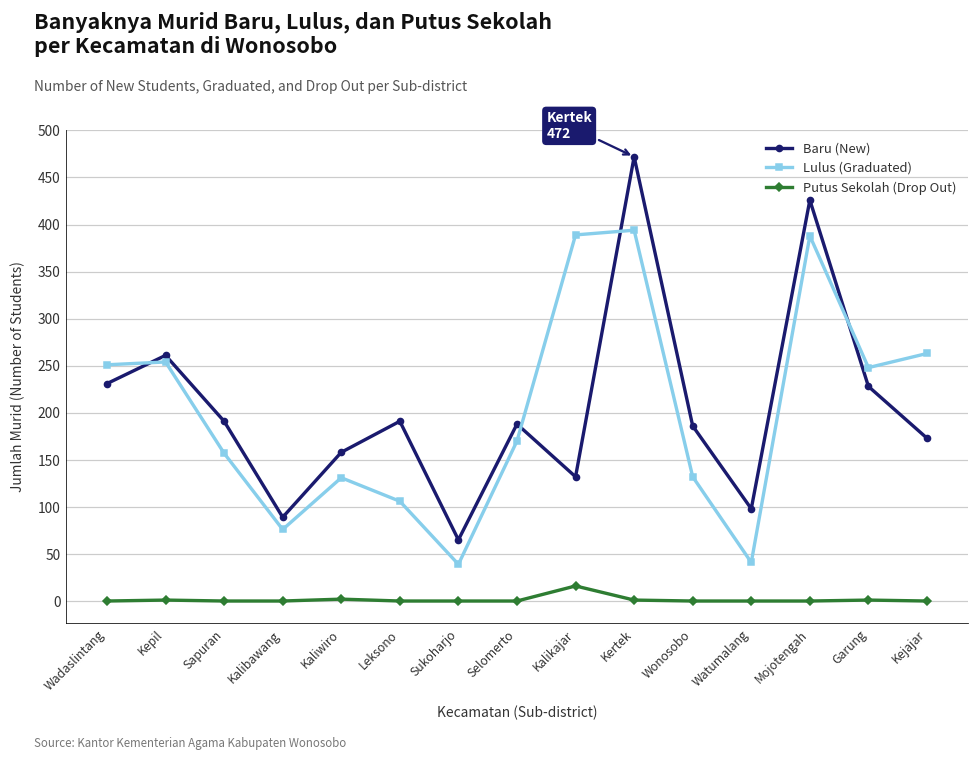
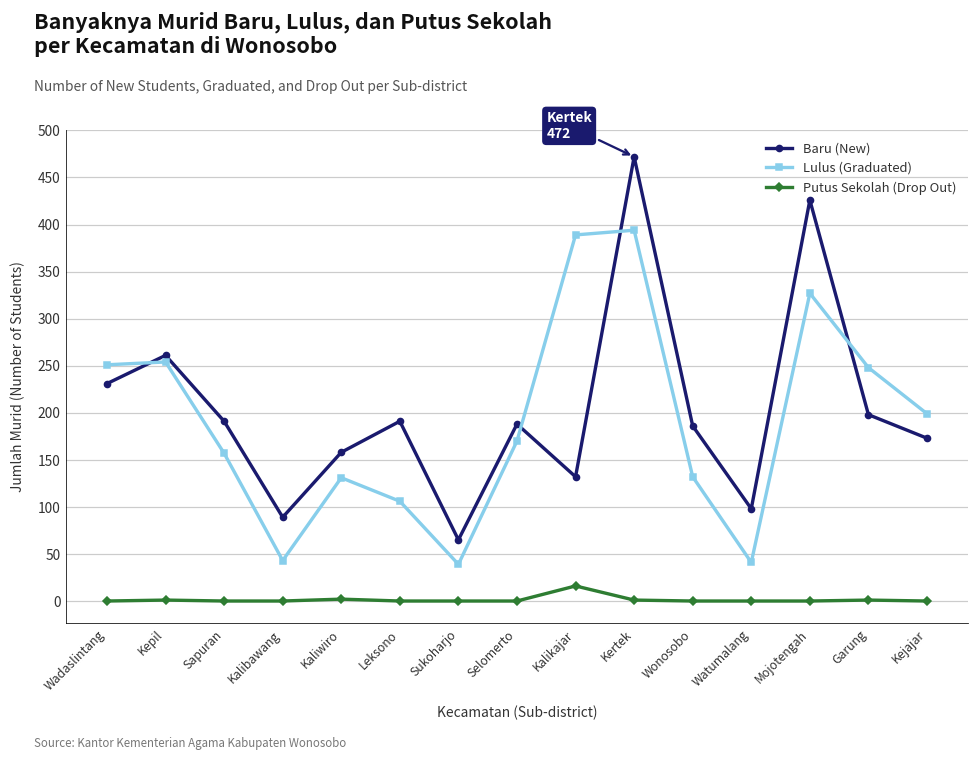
  {
    "Baru (New)": {
      "Wadaslintang": 230,
      "Kepil": 260,
      "Sapuran": 190,
      "Kalibawang": 90,
      "Kaliwiro": 160,
      "Leksono": 190,
      "Sukoharjo": 70,
      "Selomerto": 190,
      "Kalikajar": 130,
      "Wonosobo": 190,
      "Watumalang": 100,
      "Mojotengah": 430,
-     "Garung": 230,
+     "Garung": 200,
      "Kejajar": 170
    },
    "Lulus (Graduated)": {
      "Wadaslintang": 250,
      "Kepil": 250,
      "Sapuran": 160,
-     "Kalibawang": 80,
+     "Kalibawang": 40,
      "Kaliwiro": 130,
      "Leksono": 110,
      "Sukoharjo": 40,
      "Selomerto": 170,
      "Kalikajar": 390,
      "Kertek": 390,
      "Wonosobo": 130,
      "Watumalang": 40,
-     "Mojotengah": 390,
+     "Mojotengah": 330,
      "Garung": 250,
-     "Kejajar": 260
+     "Kejajar": 200
    },
    "Putus Sekolah (Drop Out)": {
      "Wadaslintang": 0,
      "Kepil": 0,
      "Sapuran": 0,
      "Kalibawang": 0,
      "Kaliwiro": 0,
      "Leksono": 0,
      "Sukoharjo": 0,
      "Selomerto": 0,
      "Kalikajar": 20,
      "Kertek": 0,
      "Wonosobo": 0,
      "Watumalang": 0,
      "Mojotengah": 0,
      "Garung": 0,
      "Kejajar": 0
    }
  }
